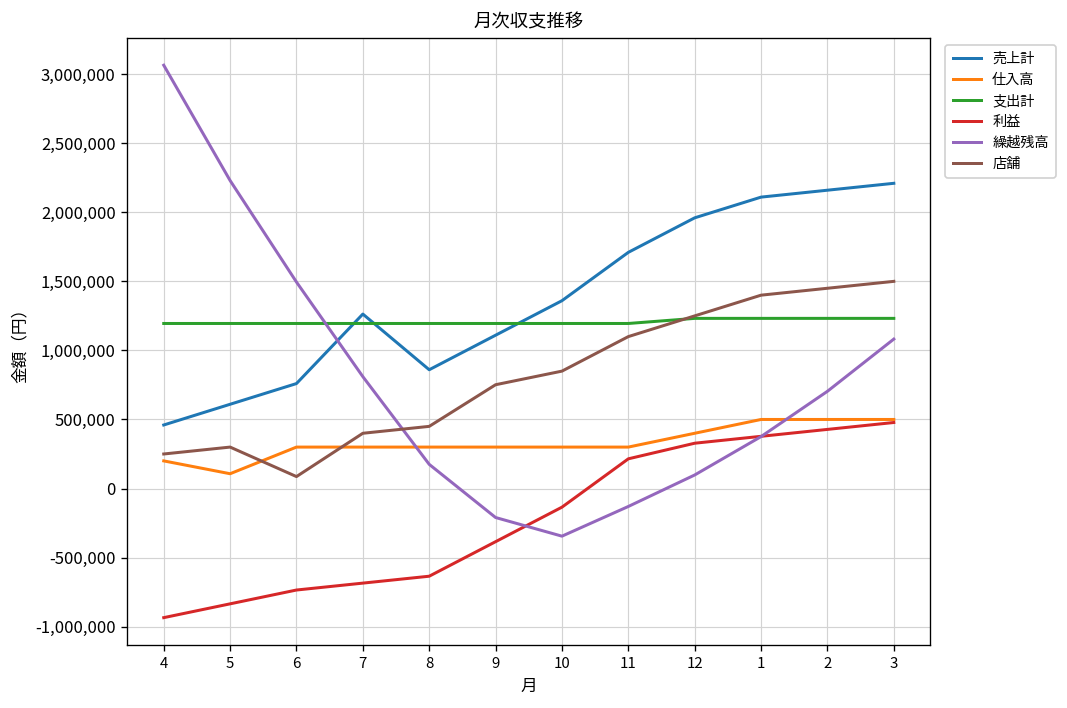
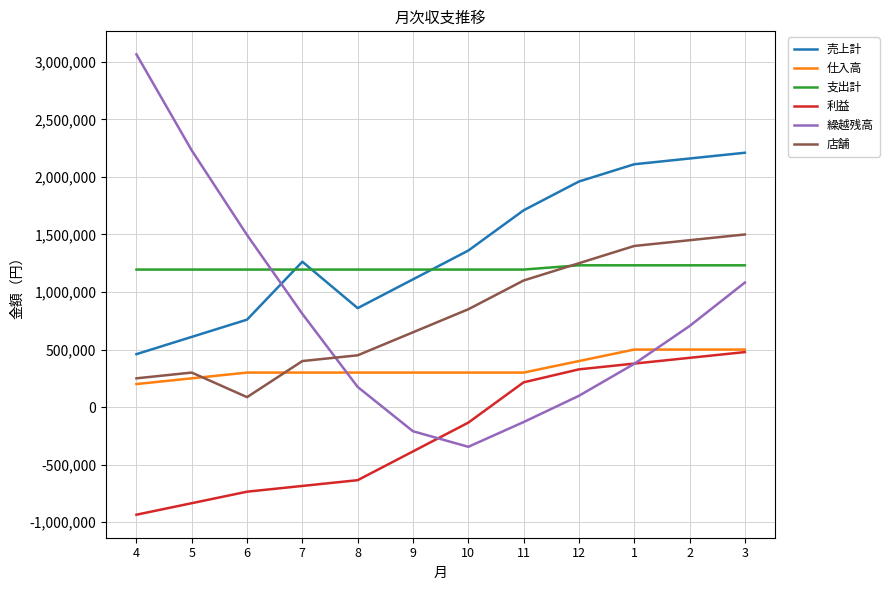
  {
    "売上計": {
      "4": "460,000",
      "5": "610,000",
      "6": "760,000",
      "7": "1,260,000",
      "8": "860,000",
      "9": "1,110,000",
      "10": "1,360,000",
      "11": "1,710,000",
      "12": "1,960,000",
      "1": "2,110,000",
      "2": "2,160,000",
      "3": "2,210,000"
    },
    "仕入高": {
      "4": "200,000",
-     "5": "110,000",
+     "5": "250,000",
      "6": "300,000",
      "7": "300,000",
      "8": "300,000",
      "9": "300,000",
      "10": "300,000",
      "11": "300,000",
      "12": "400,000",
      "1": "500,000",
      "2": "500,000"
    },
    "支出計": {
      "4": "1,200,000",
      "5": "1,200,000",
      "6": "1,200,000",
      "7": "1,200,000",
      "8": "1,200,000",
      "9": "1,200,000",
      "10": "1,200,000",
      "11": "1,200,000",
      "1": "1,230,000",
      "2": "1,230,000",
      "3": "1,230,000"
    },
    "利益": {
      "4": "-940,000",
      "5": "-840,000",
      "6": "-740,000",
      "7": "-690,000",
      "8": "-640,000",
      "9": "-390,000",
      "10": "-140,000",
      "11": "220,000",
      "12": "330,000",
      "2": "430,000"
    },
    "繰越残高": {
      "4": "3,070,000",
      "5": "2,230,000",
      "6": "1,500,000",
      "7": "810,000",
      "8": "180,000",
      "9": "-210,000",
      "10": "-350,000",
      "11": "-130,000",
      "12": "100,000",
      "2": "700,000",
      "3": "1,080,000"
    },
    "店舗": {
      "4": "250,000",
      "5": "300,000",
      "6": "90,000",
      "7": "400,000",
      "8": "450,000",
-     "9": "750,000",
+     "9": "650,000",
      "10": "850,000",
      "11": "1,100,000",
      "1": "1,400,000",
      "2": "1,450,000",
      "3": "1,500,000"
    }
  }
